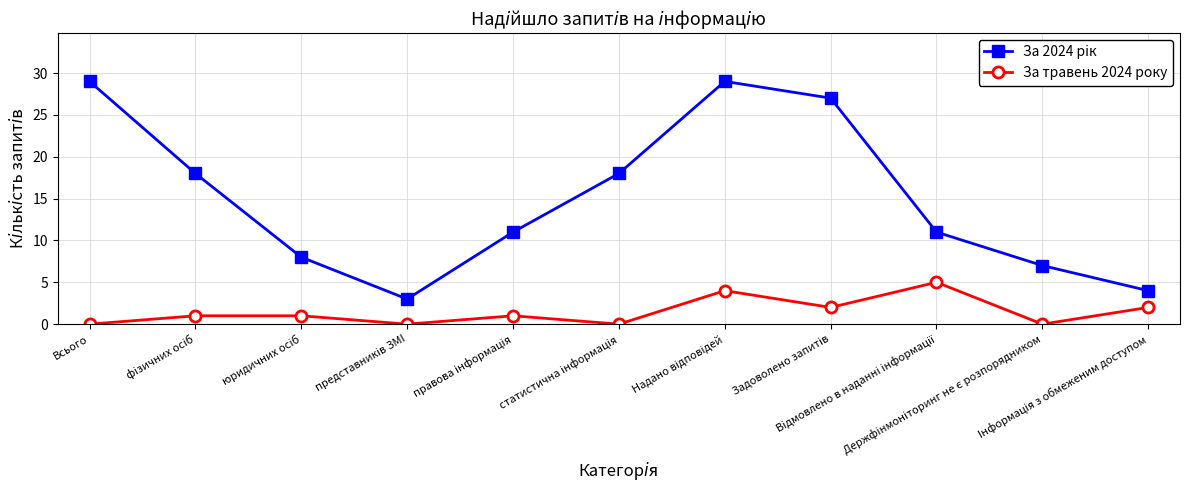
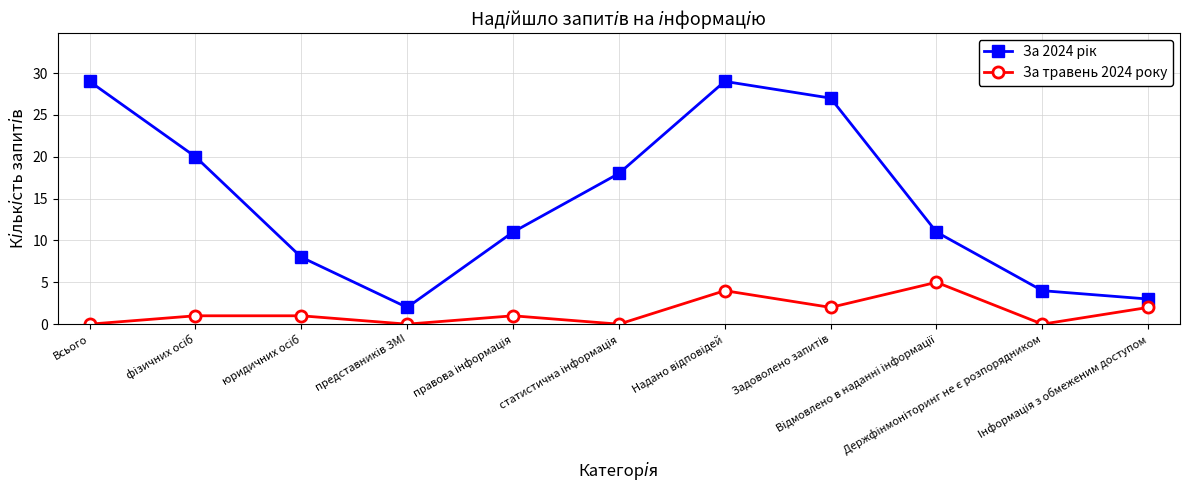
  {
    "За 2024 рік": {
      "Всього": 29,
-     "фізичних осіб": 18,
+     "фізичних осіб": 20,
      "юридичних осіб": 8,
-     "представників ЗМІ": 3,
+     "представників ЗМІ": 2,
      "правова інформація": 11,
      "статистична інформація": 18,
      "Надано відповідей": 29,
      "Задоволено запитів": 27,
      "Відмовлено в наданні інформації": 11,
-     "Держфінмоніторинг не є розпорядником": 7,
-     "Інформація з обмеженим доступом": 4
+     "Держфінмоніторинг не є розпорядником": 4,
+     "Інформація з обмеженим доступом": 3
    },
    "За травень 2024 року": {
      "Всього": 0,
      "фізичних осіб": 1,
      "юридичних осіб": 1,
      "представників ЗМІ": 0,
      "правова інформація": 1,
      "статистична інформація": 0,
      "Надано відповідей": 4,
      "Задоволено запитів": 2,
      "Відмовлено в наданні інформації": 5,
      "Держфінмоніторинг не є розпорядником": 0,
      "Інформація з обмеженим доступом": 2
    }
  }
